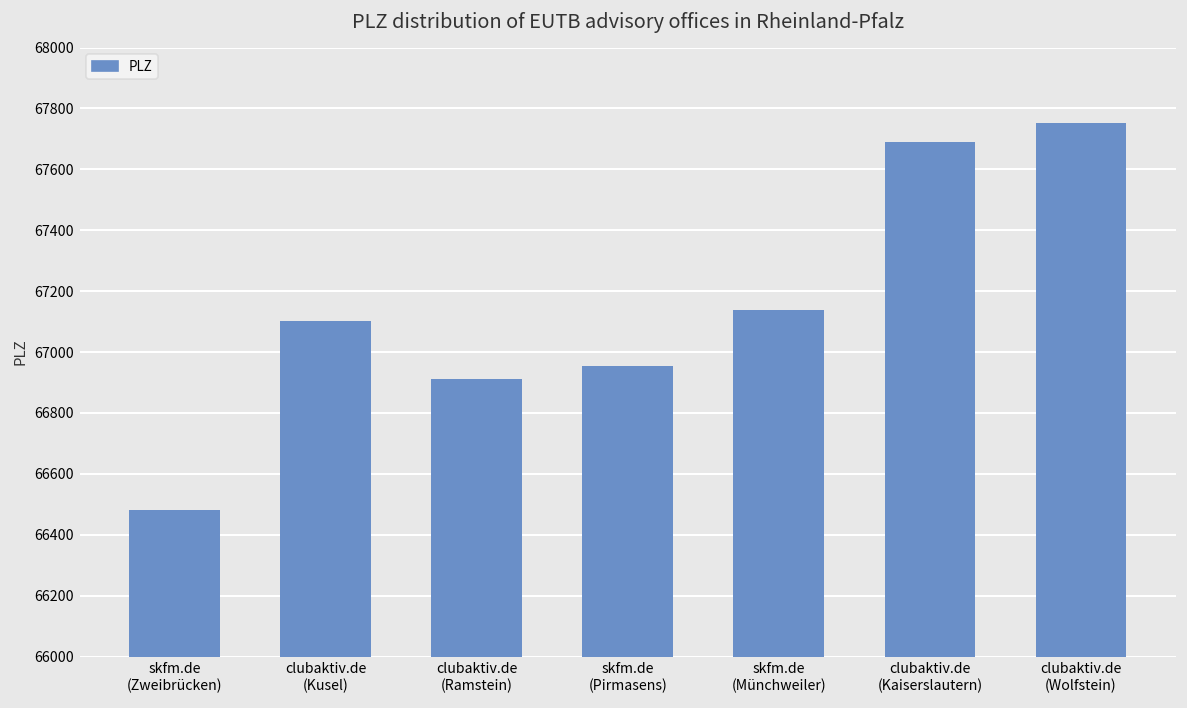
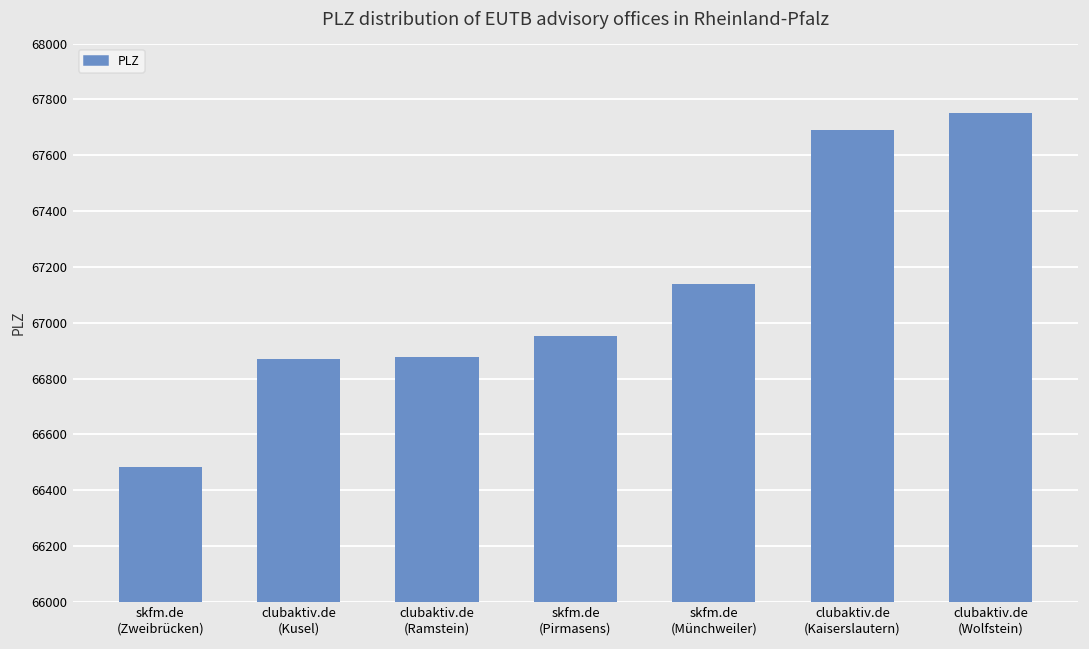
  {
    "skfm.de (Zweibrücken)": 66480,
-   "clubaktiv.de (Kusel)": 67100,
-   "clubaktiv.de (Ramstein)": 66910,
+   "clubaktiv.de (Kusel)": 66870,
+   "clubaktiv.de (Ramstein)": 66880,
    "skfm.de (Pirmasens)": 66950,
    "skfm.de (Münchweiler)": 67140,
    "clubaktiv.de (Kaiserslautern)": 67690,
    "clubaktiv.de (Wolfstein)": 67750
  }
